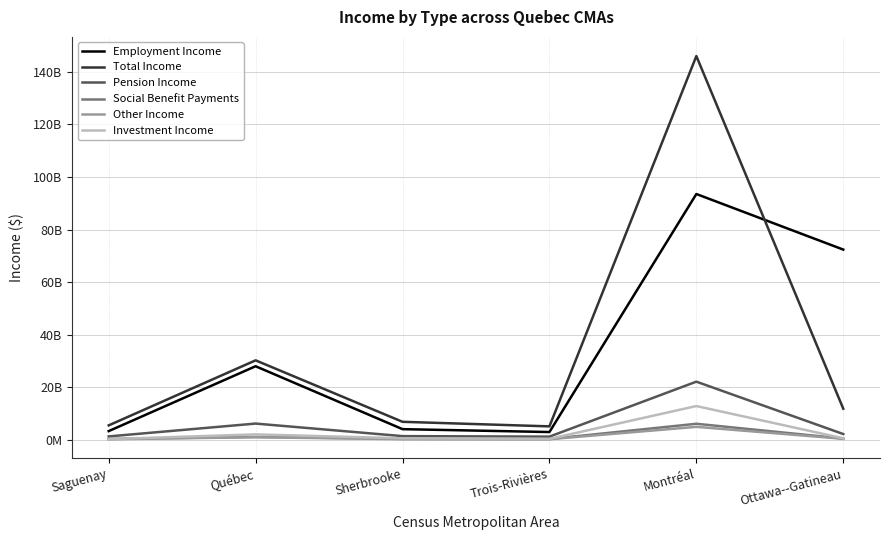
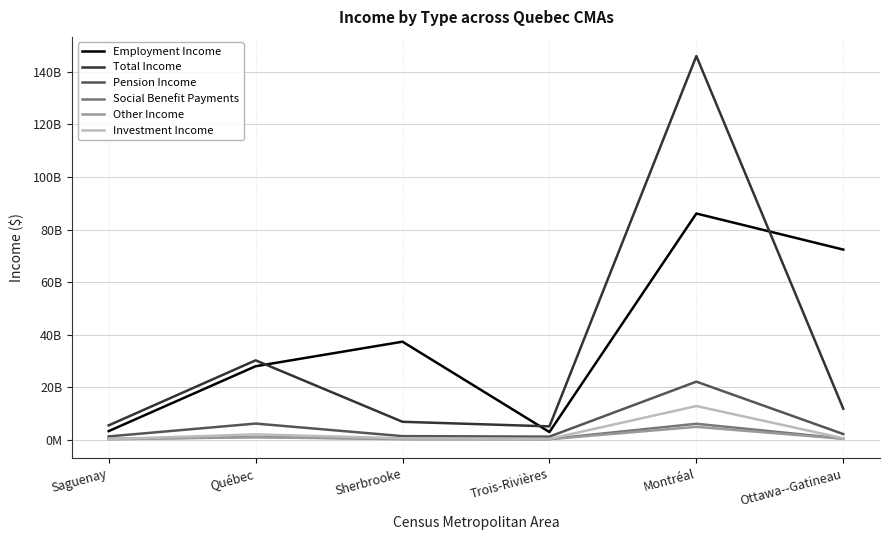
  {
    "Employment Income": {
      "Saguenay": 3000000000,
      "Québec": 28000000000,
-     "Sherbrooke": 4000000000,
+     "Sherbrooke": 37000000000,
      "Trois-Rivières": 3000000000,
-     "Montréal": 94000000000,
+     "Montréal": 86000000000,
      "Ottawa--Gatineau": 72000000000
    }
  }
